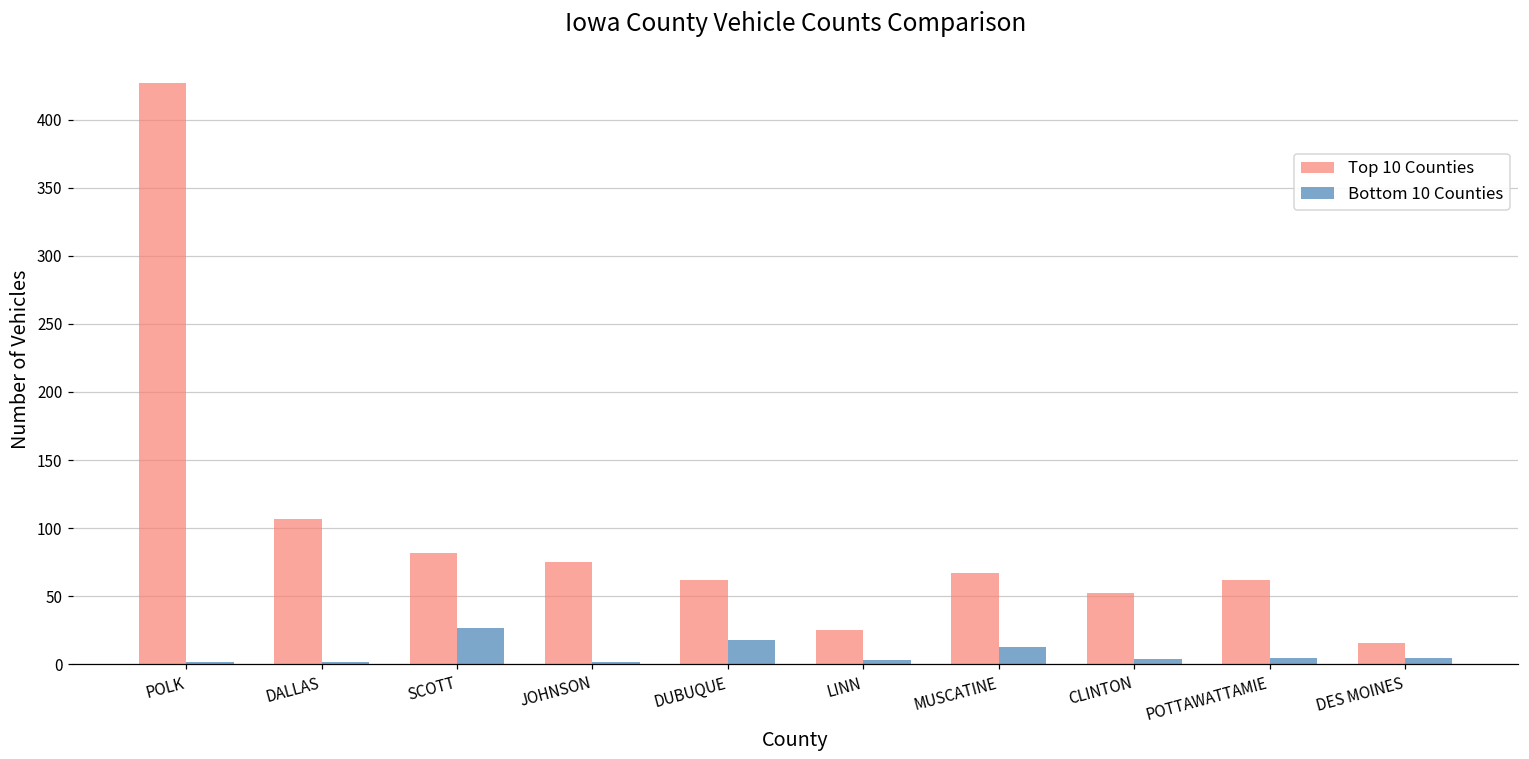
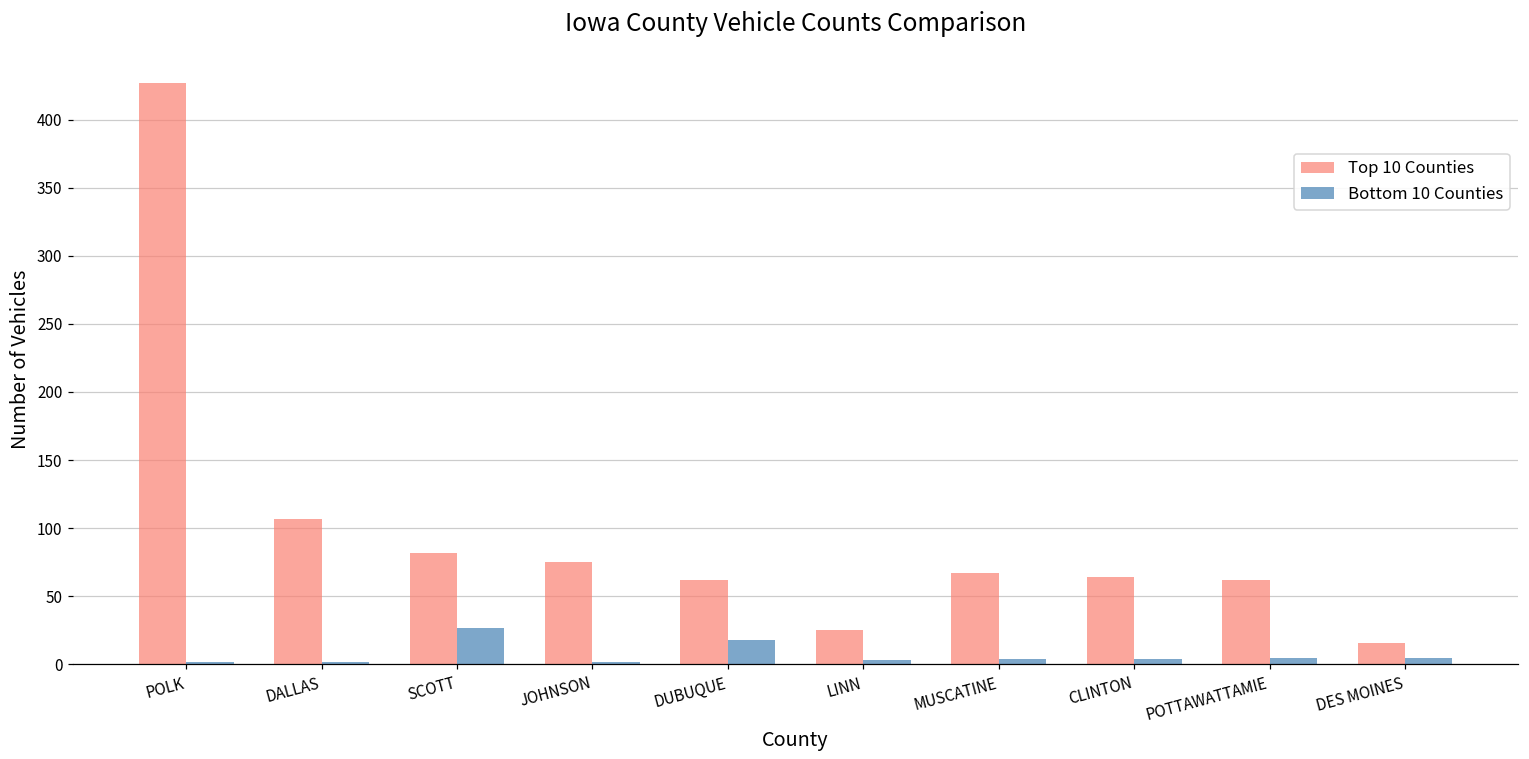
  {
    "Top 10 Counties": {
      "POLK": 427,
      "DALLAS": 107,
      "SCOTT": 82,
      "JOHNSON": 75,
      "DUBUQUE": 62,
      "LINN": 25,
      "MUSCATINE": 67,
-     "CLINTON": 52,
+     "CLINTON": 64,
      "POTTAWATTAMIE": 62,
      "DES MOINES": 16
    },
    "Bottom 10 Counties": {
      "SCOTT": 27,
      "DUBUQUE": 18,
      "LINN": 3,
-     "MUSCATINE": 13,
+     "MUSCATINE": 4,
      "CLINTON": 4,
      "POTTAWATTAMIE": 5,
      "DES MOINES": 5
    }
  }
